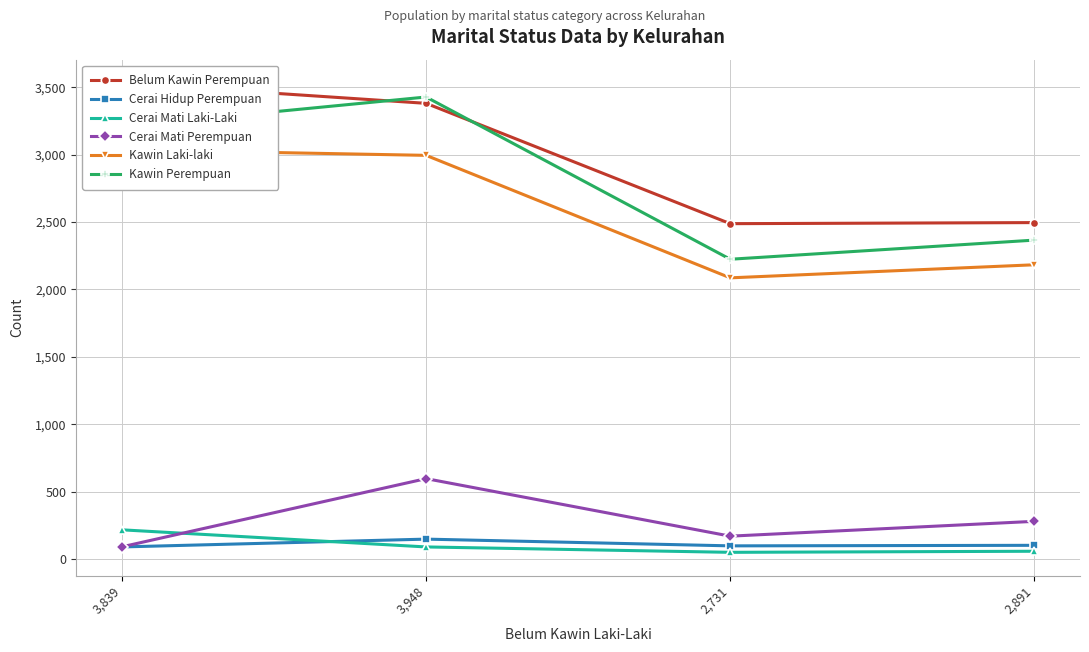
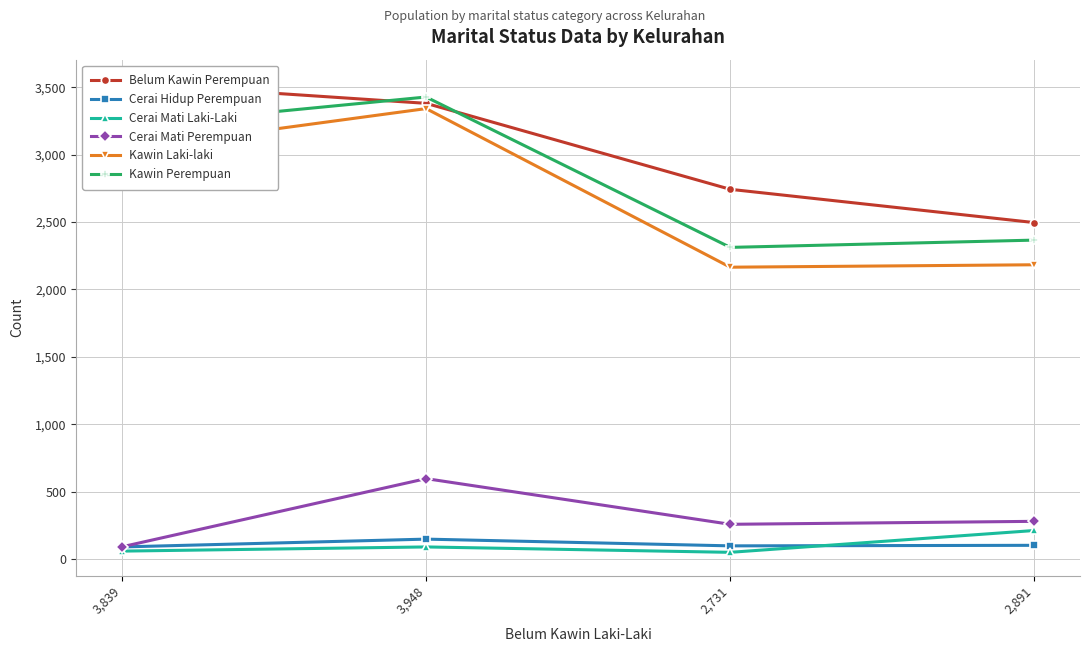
  {
    "Belum Kawin Perempuan": {
      "3,948": "3,380",
-     "2,731": "2,490",
+     "2,731": "2,740",
      "2,891": "2,500"
    },
    "Cerai Hidup Perempuan": {
      "3,948": "150",
      "2,731": "100",
      "2,891": "100"
    },
    "Cerai Mati Laki-Laki": {
-     "3,839": "220",
+     "3,839": "60",
      "3,948": "90",
      "2,731": "50",
-     "2,891": "60"
+     "2,891": "210"
    },
    "Cerai Mati Perempuan": {
      "3,948": "600",
-     "2,731": "170",
+     "2,731": "260",
      "2,891": "280"
    },
    "Kawin Laki-laki": {
-     "3,948": "3,000",
-     "2,731": "2,090",
+     "3,948": "3,340",
+     "2,731": "2,170",
      "2,891": "2,180"
    },
    "Kawin Perempuan": {
      "3,948": "3,430",
-     "2,731": "2,220",
+     "2,731": "2,310",
      "2,891": "2,370"
    }
  }
